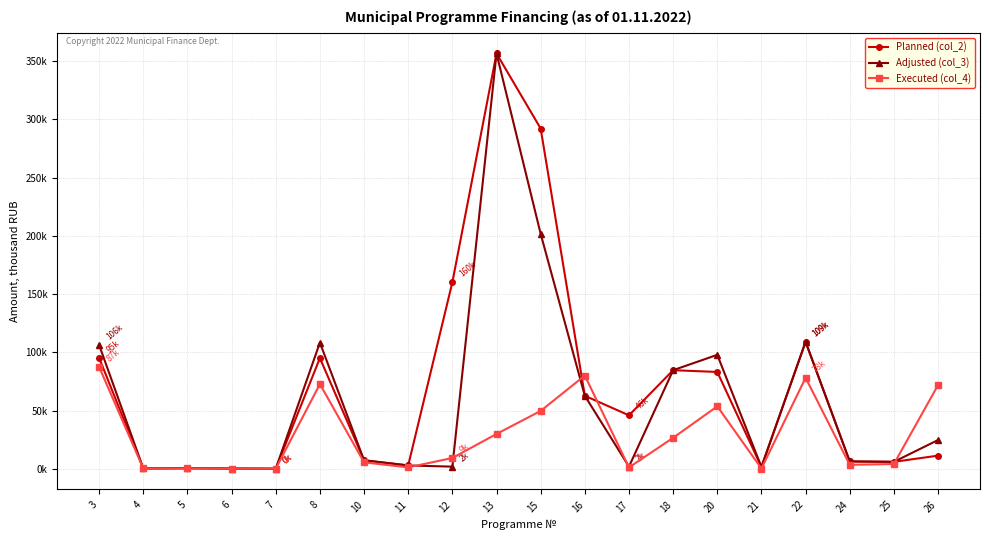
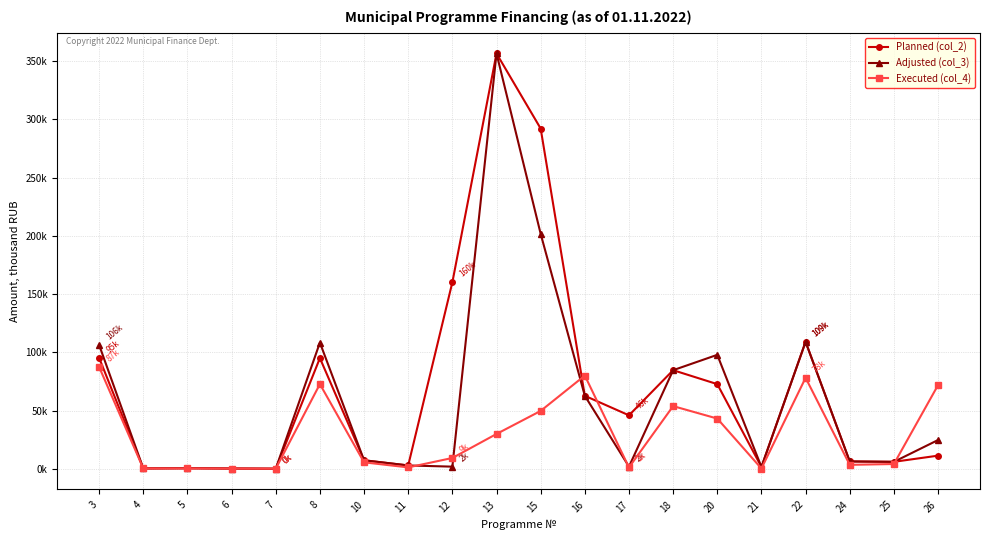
  {
    "Planned (col_2)": {
      "8": "95000",
      "15": "292000",
-     "20": "83000",
+     "20": "73000",
      "26": "11000"
    },
    "Adjusted (col_3)": {
      "3": "106k"
    },
    "Executed (col_4)": {
      "8": "73000",
      "13": "30000",
      "15": "50000",
      "16": "80000",
-     "18": "27000",
-     "20": "54000",
+     "18": "54000",
+     "20": "43000",
      "24": "3000",
      "26": "72000"
    }
  }
